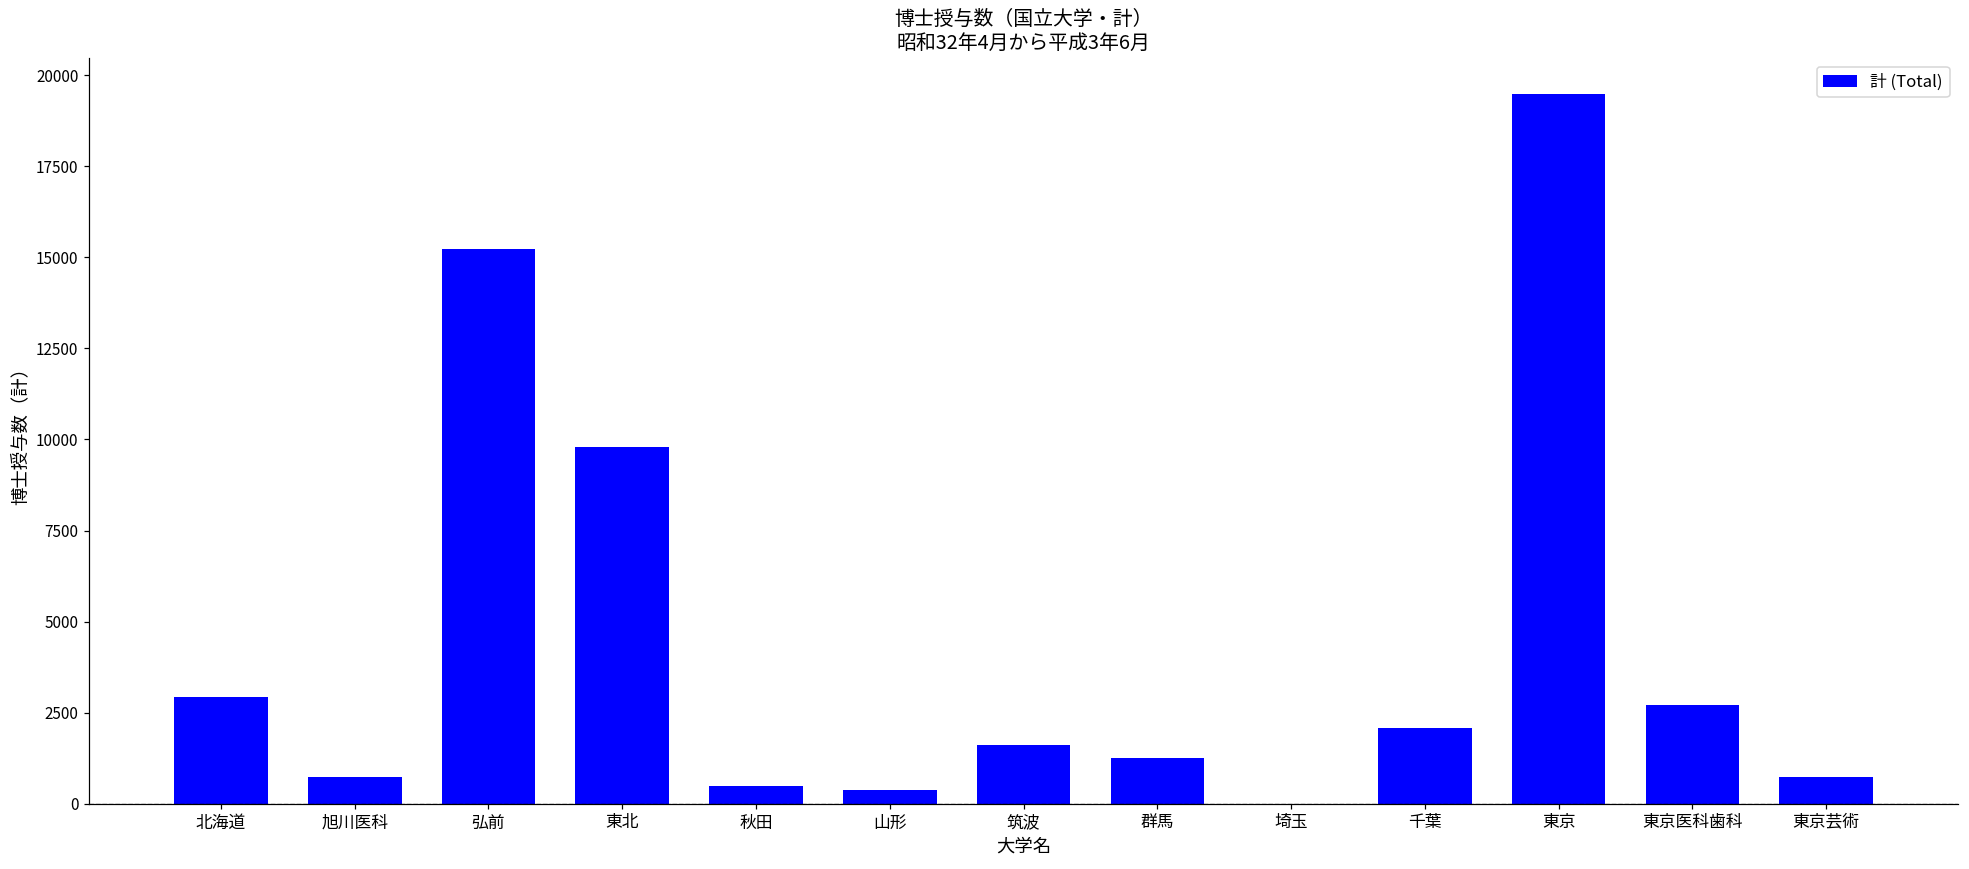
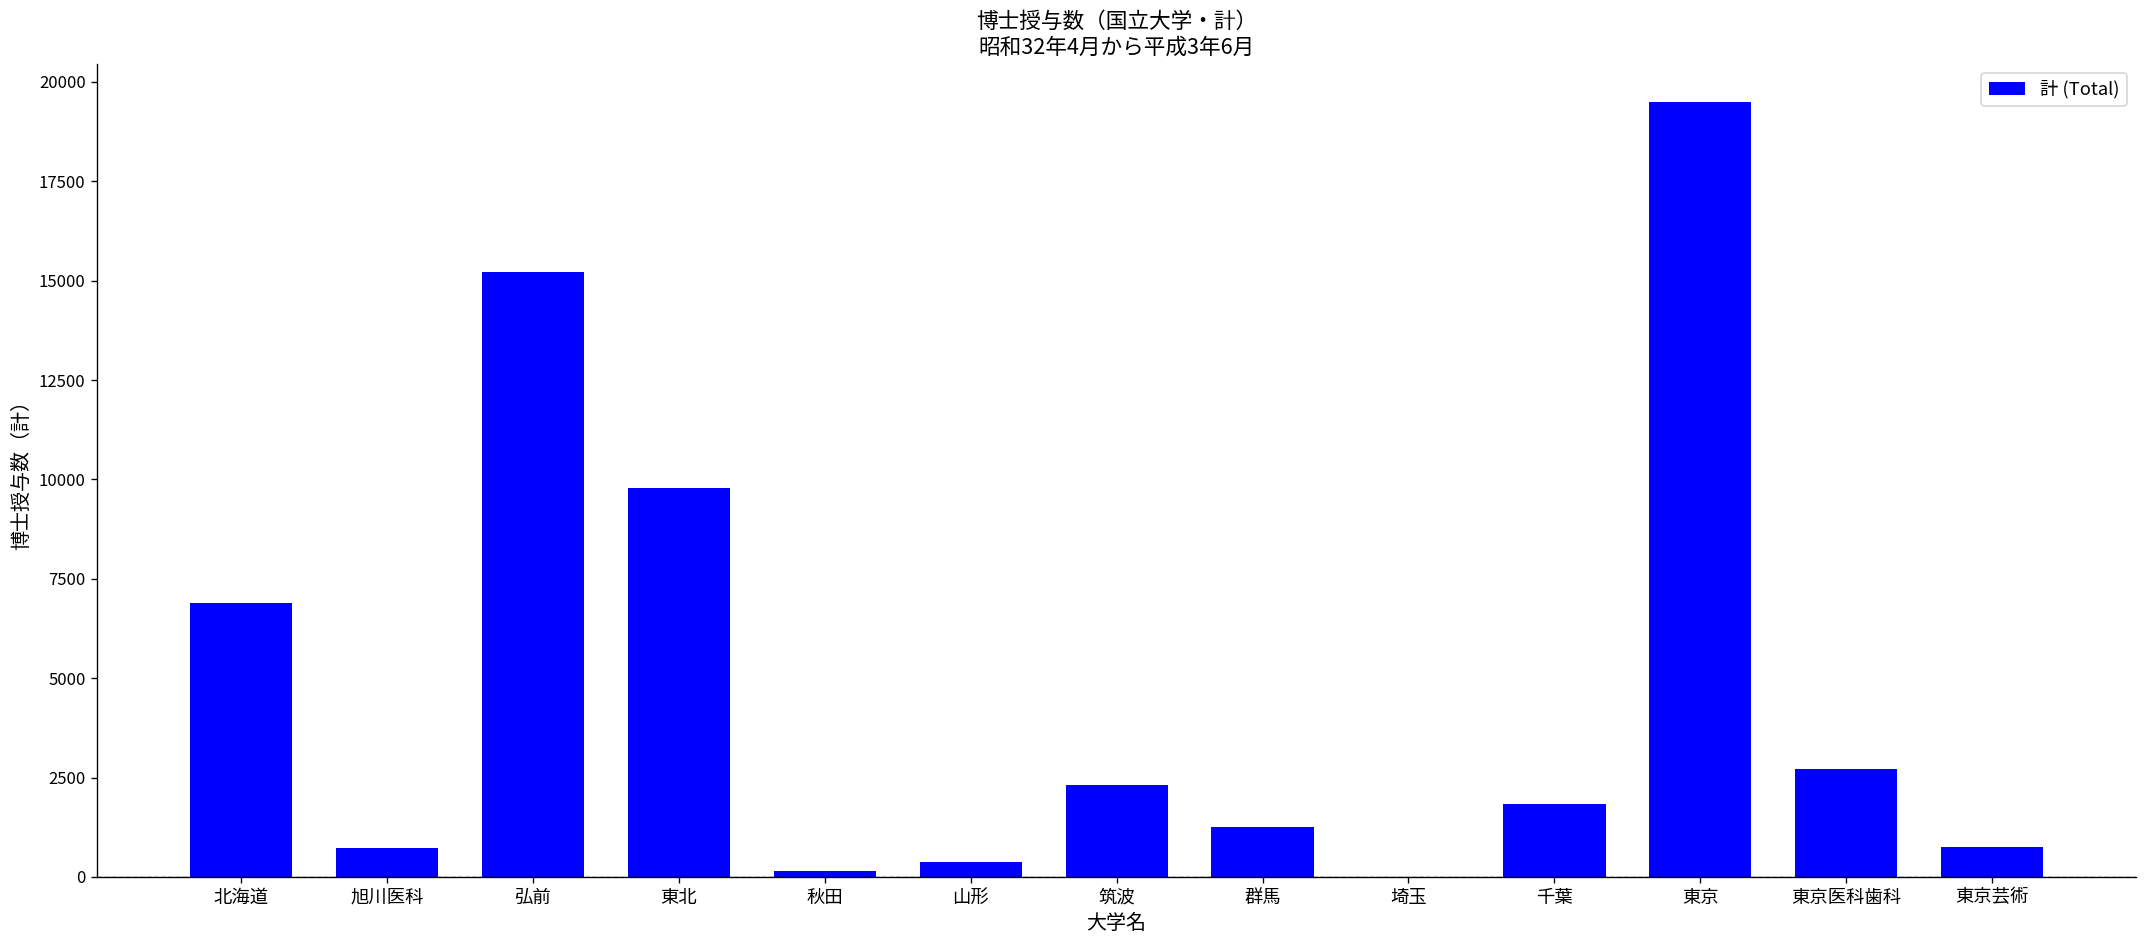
  {
-   "北海道": 2900,
+   "北海道": 6900,
    "旭川医科": 700,
    "弘前": 15200,
    "東北": 9800,
-   "秋田": 500,
+   "秋田": 100,
    "山形": 400,
-   "筑波": 1600,
+   "筑波": 2300,
    "群馬": 1200,
-   "千葉": 2100,
+   "千葉": 1800,
    "東京": 19500,
    "東京医科歯科": 2700,
    "東京芸術": 700
  }
